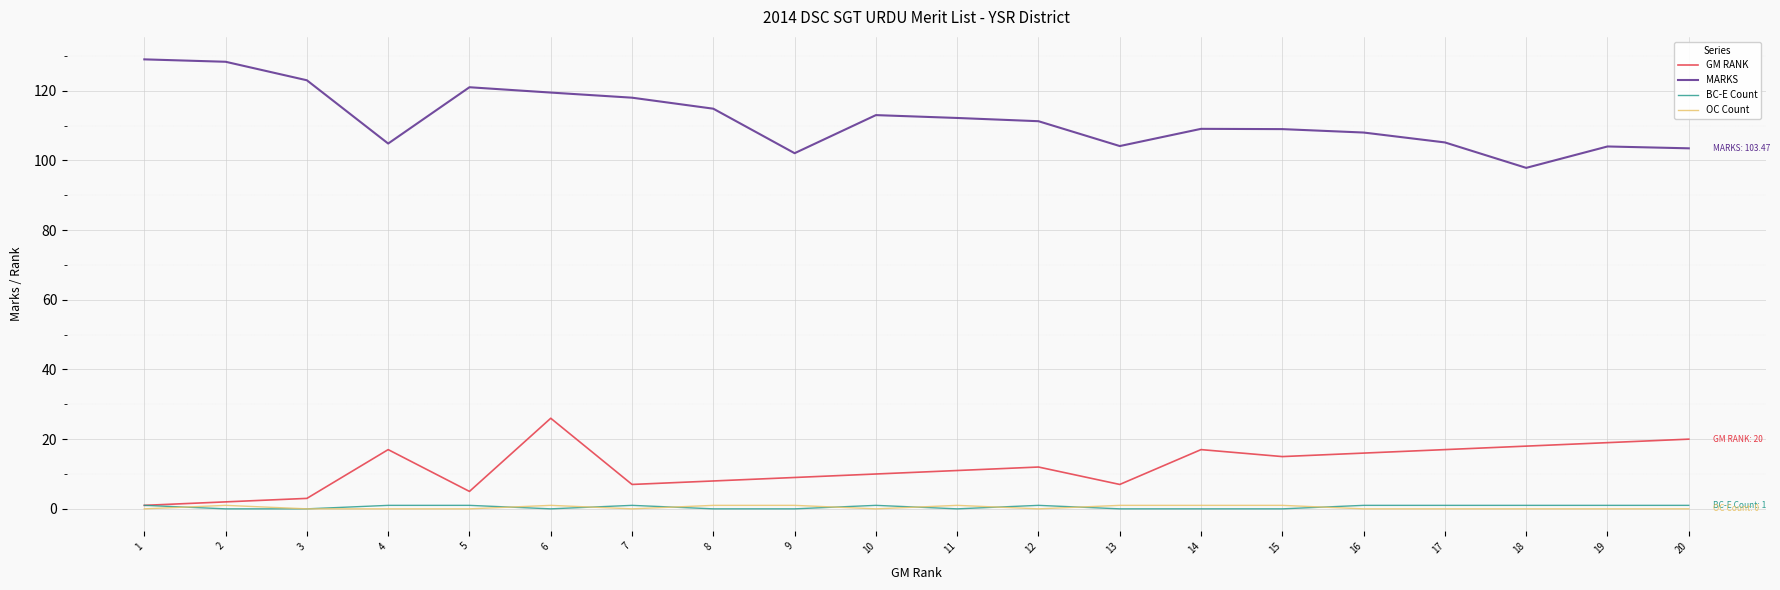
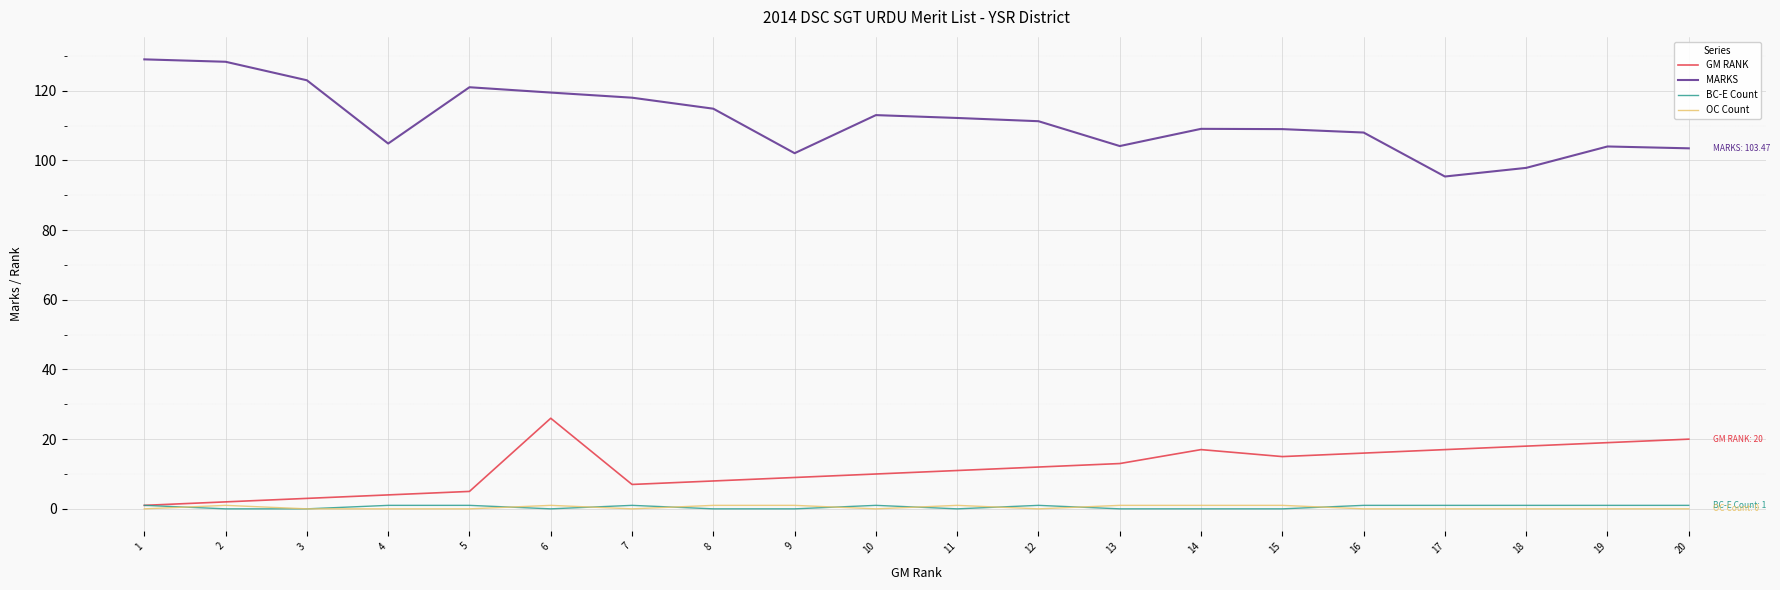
  {
    "GM RANK": {
      "2": 2,
      "3": 3,
-     "4": 17,
+     "4": 4,
      "5": 5,
      "6": 26,
      "7": 7,
      "8": 8,
      "9": 9,
      "10": 10,
      "11": 11,
      "12": 12,
-     "13": 7,
+     "13": 13,
      "14": 17,
      "15": 15,
      "16": 16,
      "17": 17,
      "18": 18,
      "19": 19
    },
    "MARKS": {
      "1": 129,
      "2": 128,
      "3": 123,
      "4": 105,
      "5": 121,
      "6": 119,
      "7": 118,
      "8": 115,
      "9": 102,
      "10": 113,
      "11": 112,
      "12": 111,
      "13": 104,
      "14": 109,
      "15": 109,
      "16": 108,
-     "17": 105,
+     "17": 95,
      "18": 98,
      "19": 104
    },
    "BC-E Count": {
      "2": 0,
      "4": 1,
      "5": 1,
      "6": 0,
      "7": 1,
      "8": 0,
      "9": 0,
      "10": 1,
      "11": 0,
      "12": 1,
      "13": 0,
      "14": 0,
      "15": 0,
      "16": 1,
      "17": 1,
      "18": 1,
      "19": 1
    },
    "OC Count": {
      "1": 0,
      "2": 1,
      "4": 0,
      "5": 0,
      "6": 1,
      "7": 0,
      "8": 1,
      "9": 1,
      "10": 0,
      "11": 1,
      "12": 0,
      "13": 1,
      "14": 1,
      "15": 1,
      "16": 0,
      "17": 0,
      "18": 0,
      "19": 0
    }
  }
